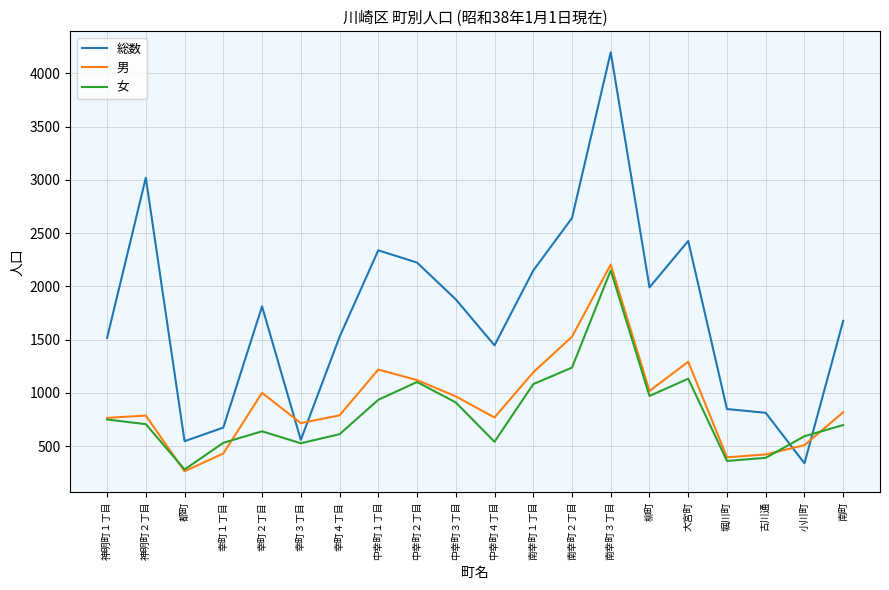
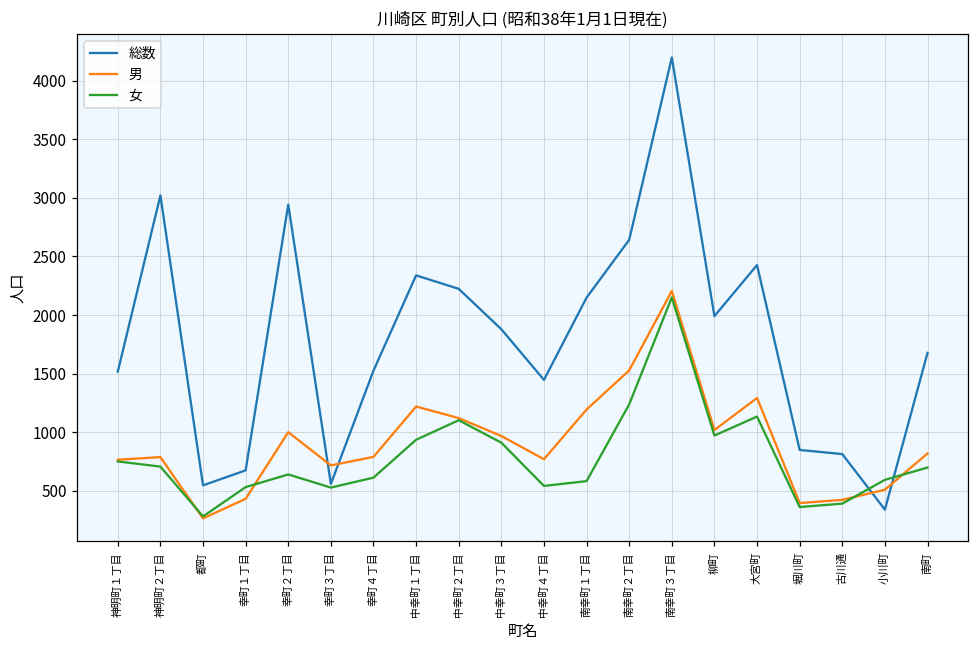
  {
    "総数": {
      "神明町１丁目": 1520,
      "神明町２丁目": 3020,
      "都町": 550,
      "幸町１丁目": 680,
-     "幸町２丁目": 1810,
+     "幸町２丁目": 2940,
      "幸町３丁目": 560,
      "幸町４丁目": 1530,
      "中幸町１丁目": 2340,
      "中幸町２丁目": 2220,
      "中幸町３丁目": 1880,
      "中幸町４丁目": 1450,
      "南幸町１丁目": 2150,
      "南幸町２丁目": 2640,
      "南幸町３丁目": 4200,
      "柳町": 1990,
      "大宮町": 2430,
      "堀川町": 850,
      "古川通": 810,
      "小川町": 340,
      "南町": 1680
    },
    "男": {
      "神明町２丁目": 790,
      "幸町１丁目": 430,
      "幸町２丁目": 1000,
      "幸町３丁目": 720,
      "幸町４丁目": 790,
      "中幸町１丁目": 1220,
      "中幸町３丁目": 970,
      "中幸町４丁目": 770,
      "南幸町１丁目": 1190,
      "南幸町２丁目": 1530,
      "南幸町３丁目": 2210,
      "柳町": 1020,
      "大宮町": 1290,
      "堀川町": 400,
      "古川通": 420,
      "小川町": 510,
      "南町": 820
    },
    "女": {
      "神明町２丁目": 710,
      "幸町１丁目": 530,
      "幸町２丁目": 640,
      "幸町３丁目": 530,
      "幸町４丁目": 610,
      "中幸町１丁目": 940,
      "中幸町３丁目": 910,
      "中幸町４丁目": 540,
-     "南幸町１丁目": 1080,
+     "南幸町１丁目": 580,
      "南幸町２丁目": 1240,
      "南幸町３丁目": 2150,
      "柳町": 970,
      "大宮町": 1130,
      "堀川町": 360,
      "古川通": 390,
      "小川町": 590,
      "南町": 700
    }
  }
